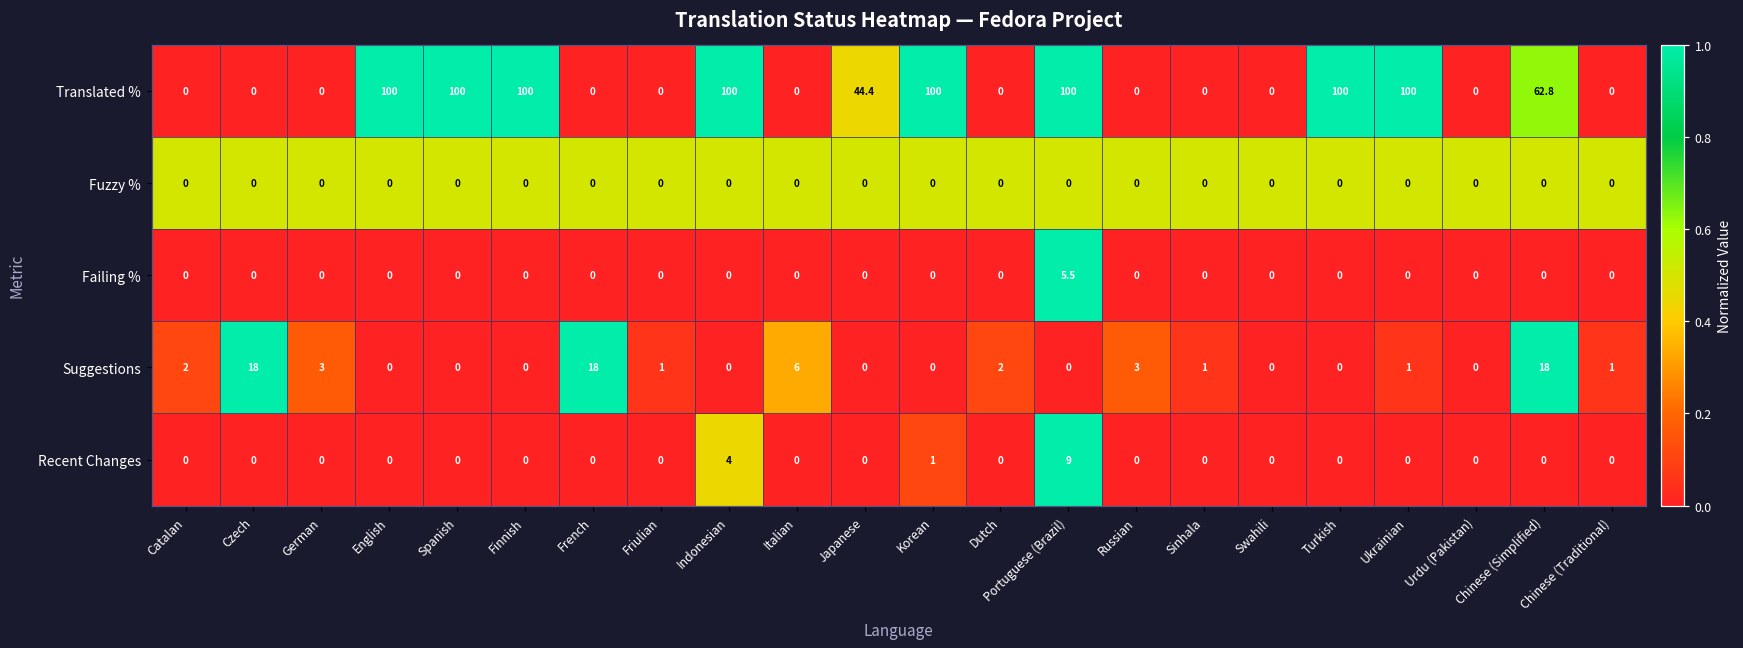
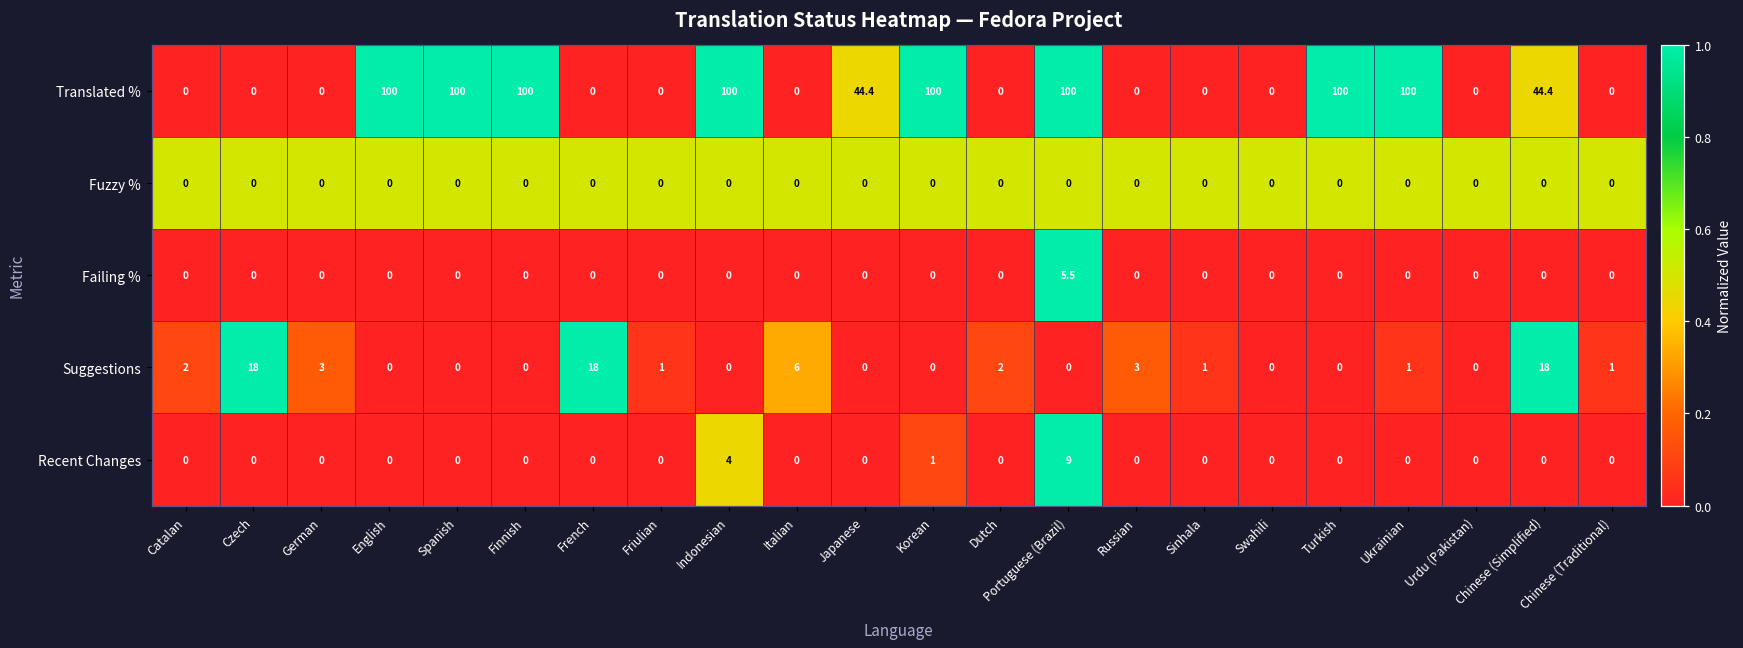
  {
    "Translated %": {
      "Catalan": 0,
      "Czech": 0,
      "German": 0,
      "English": 100,
      "Spanish": 100,
      "Finnish": 100,
      "French": 0,
      "Friulian": 0,
      "Indonesian": 100,
      "Italian": 0,
      "Japanese": 44.4,
      "Korean": 100,
      "Dutch": 0,
      "Portuguese (Brazil)": 100,
      "Russian": 0,
      "Sinhala": 0,
      "Swahili": 0,
      "Turkish": 100,
      "Ukrainian": 100,
      "Urdu (Pakistan)": 0,
-     "Chinese (Simplified)": 62.8,
+     "Chinese (Simplified)": 44.4,
      "Chinese (Traditional)": 0
    },
    "Fuzzy %": {
      "Catalan": 0,
      "Czech": 0,
      "German": 0,
      "English": 0,
      "Spanish": 0,
      "Finnish": 0,
      "French": 0,
      "Friulian": 0,
      "Indonesian": 0,
      "Italian": 0,
      "Japanese": 0,
      "Korean": 0,
      "Dutch": 0,
      "Portuguese (Brazil)": 0,
      "Russian": 0,
      "Sinhala": 0,
      "Swahili": 0,
      "Turkish": 0,
      "Ukrainian": 0,
      "Urdu (Pakistan)": 0,
      "Chinese (Simplified)": 0,
      "Chinese (Traditional)": 0
    },
    "Failing %": {
      "Catalan": 0,
      "Czech": 0,
      "German": 0,
      "English": 0,
      "Spanish": 0,
      "Finnish": 0,
      "French": 0,
      "Friulian": 0,
      "Indonesian": 0,
      "Italian": 0,
      "Japanese": 0,
      "Korean": 0,
      "Dutch": 0,
      "Portuguese (Brazil)": 5.5,
      "Russian": 0,
      "Sinhala": 0,
      "Swahili": 0,
      "Turkish": 0,
      "Ukrainian": 0,
      "Urdu (Pakistan)": 0,
      "Chinese (Simplified)": 0,
      "Chinese (Traditional)": 0
    },
    "Suggestions": {
      "Catalan": 2,
      "Czech": 18,
      "German": 3,
      "English": 0,
      "Spanish": 0,
      "Finnish": 0,
      "French": 18,
      "Friulian": 1,
      "Indonesian": 0,
      "Italian": 6,
      "Japanese": 0,
      "Korean": 0,
      "Dutch": 2,
      "Portuguese (Brazil)": 0,
      "Russian": 3,
      "Sinhala": 1,
      "Swahili": 0,
      "Turkish": 0,
      "Ukrainian": 1,
      "Urdu (Pakistan)": 0,
      "Chinese (Simplified)": 18,
      "Chinese (Traditional)": 1
    },
    "Recent Changes": {
      "Catalan": 0,
      "Czech": 0,
      "German": 0,
      "English": 0,
      "Spanish": 0,
      "Finnish": 0,
      "French": 0,
      "Friulian": 0,
      "Indonesian": 4,
      "Italian": 0,
      "Japanese": 0,
      "Korean": 1,
      "Dutch": 0,
      "Portuguese (Brazil)": 9,
      "Russian": 0,
      "Sinhala": 0,
      "Swahili": 0,
      "Turkish": 0,
      "Ukrainian": 0,
      "Urdu (Pakistan)": 0,
      "Chinese (Simplified)": 0,
      "Chinese (Traditional)": 0
    }
  }
